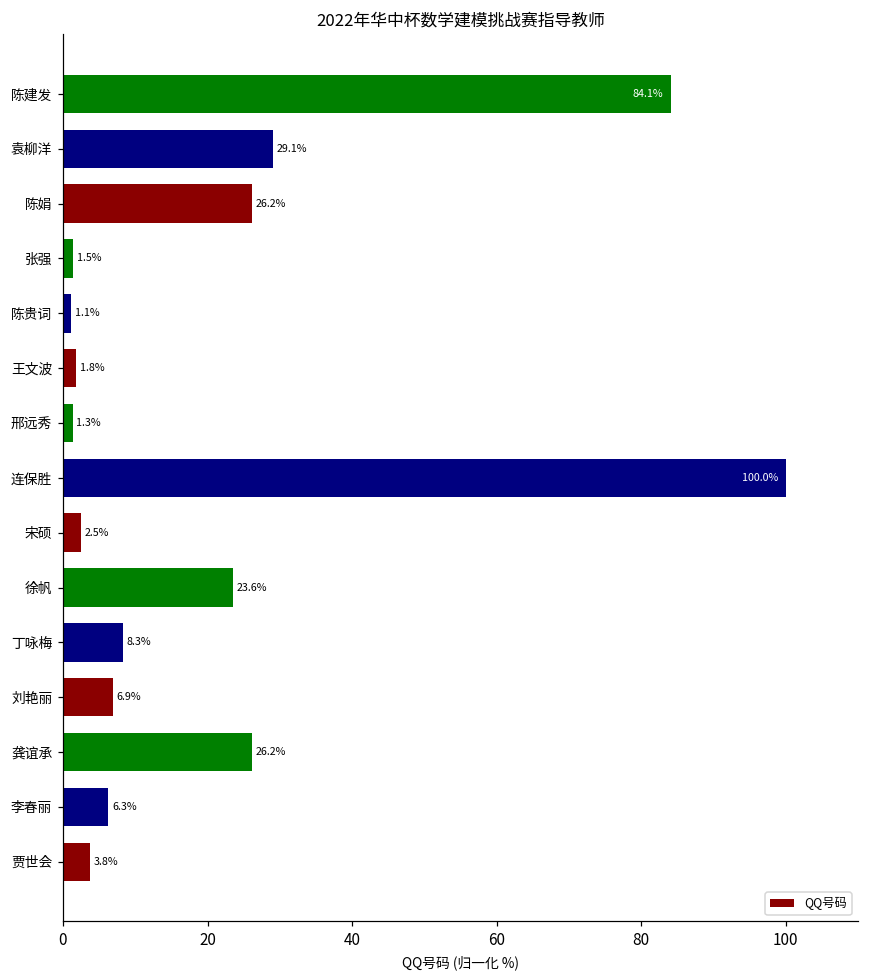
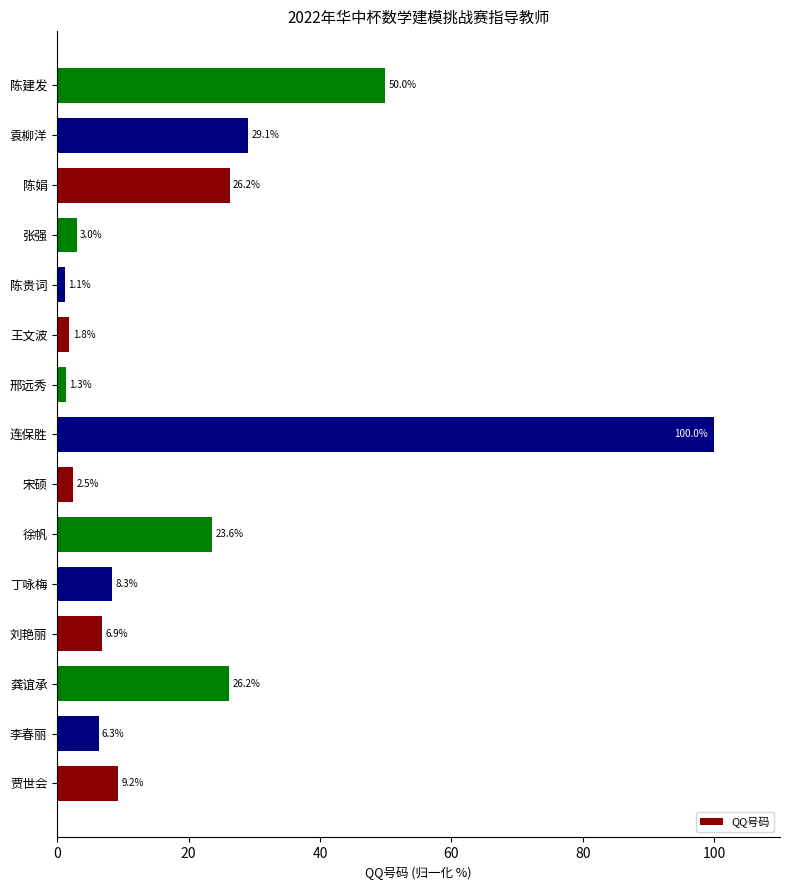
  {
-   "陈建发": "84.1%",
+   "陈建发": "50.0%",
    "袁柳洋": "29.1%",
    "陈娟": "26.2%",
-   "张强": "1.5%",
+   "张强": "3.0%",
    "陈贵词": "1.1%",
    "王文波": "1.8%",
    "邢远秀": "1.3%",
    "连保胜": "100.0%",
    "宋硕": "2.5%",
    "徐帆": "23.6%",
    "丁咏梅": "8.3%",
    "刘艳丽": "6.9%",
    "龚谊承": "26.2%",
    "李春丽": "6.3%",
-   "贾世会": "3.8%"
+   "贾世会": "9.2%"
  }
